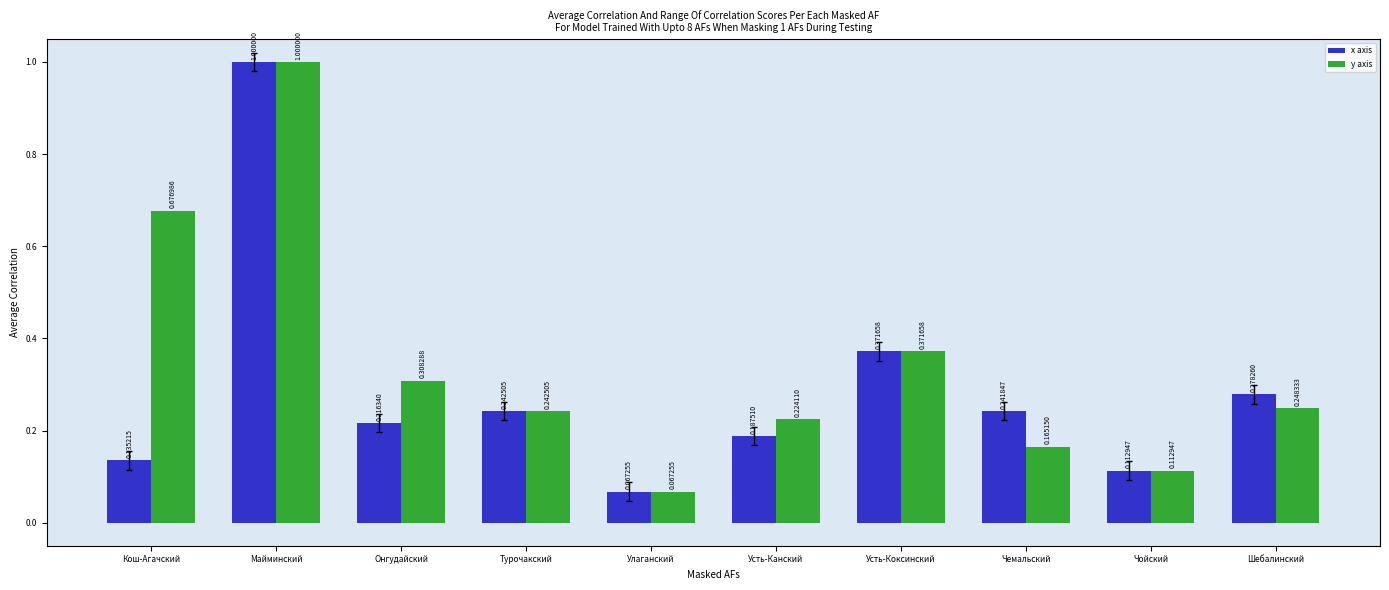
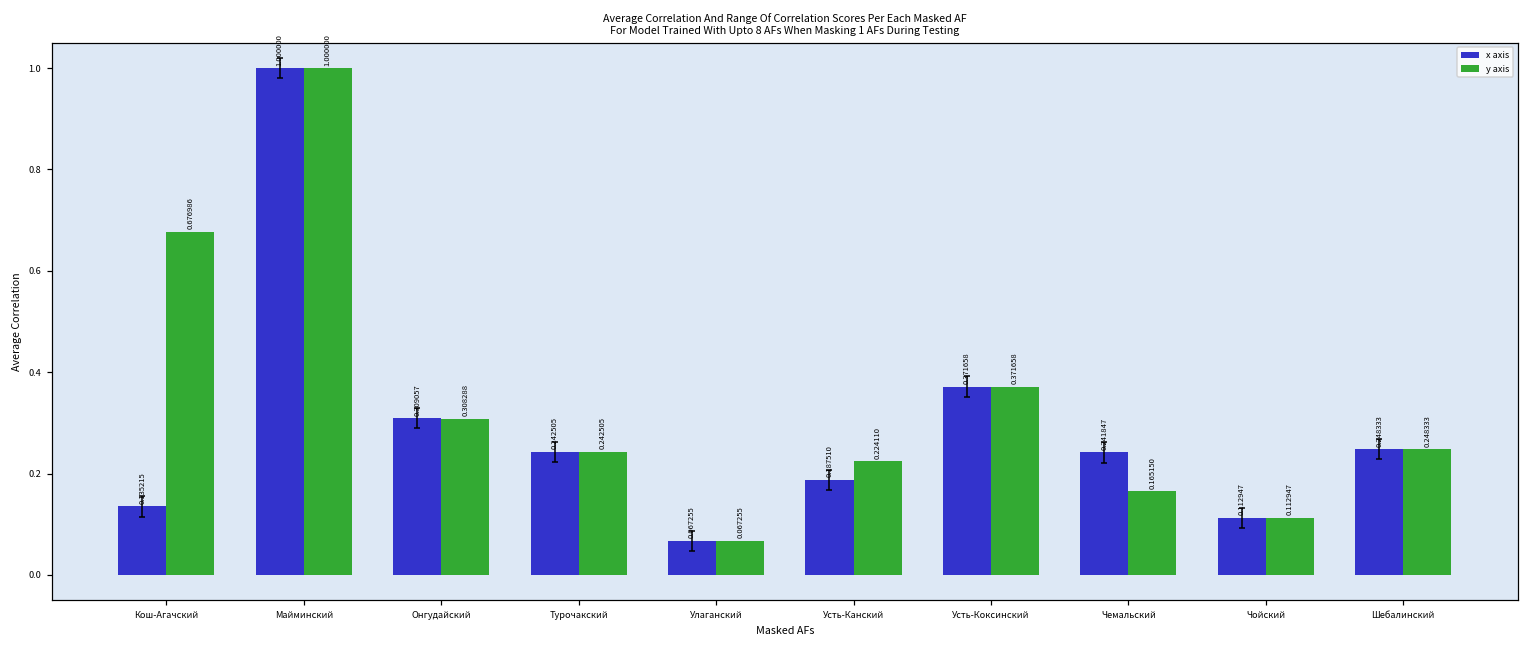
  {
    "x axis": {
-     "Онгудайский": 0.216340,
-     "Шебалинский": 0.278260
+     "Онгудайский": 0.309057,
+     "Шебалинский": 0.248333
    },
    "y axis": {
      "Кош-Агачский": 0.676986,
      "Майминский": 1.000000,
      "Онгудайский": 0.308288,
      "Турочакский": 0.242505,
      "Улаганский": 0.067255,
      "Усть-Канский": 0.224110,
      "Усть-Коксинский": 0.371658,
      "Чемальский": 0.165150,
      "Чойский": 0.112947,
      "Шебалинский": 0.248333
    }
  }
